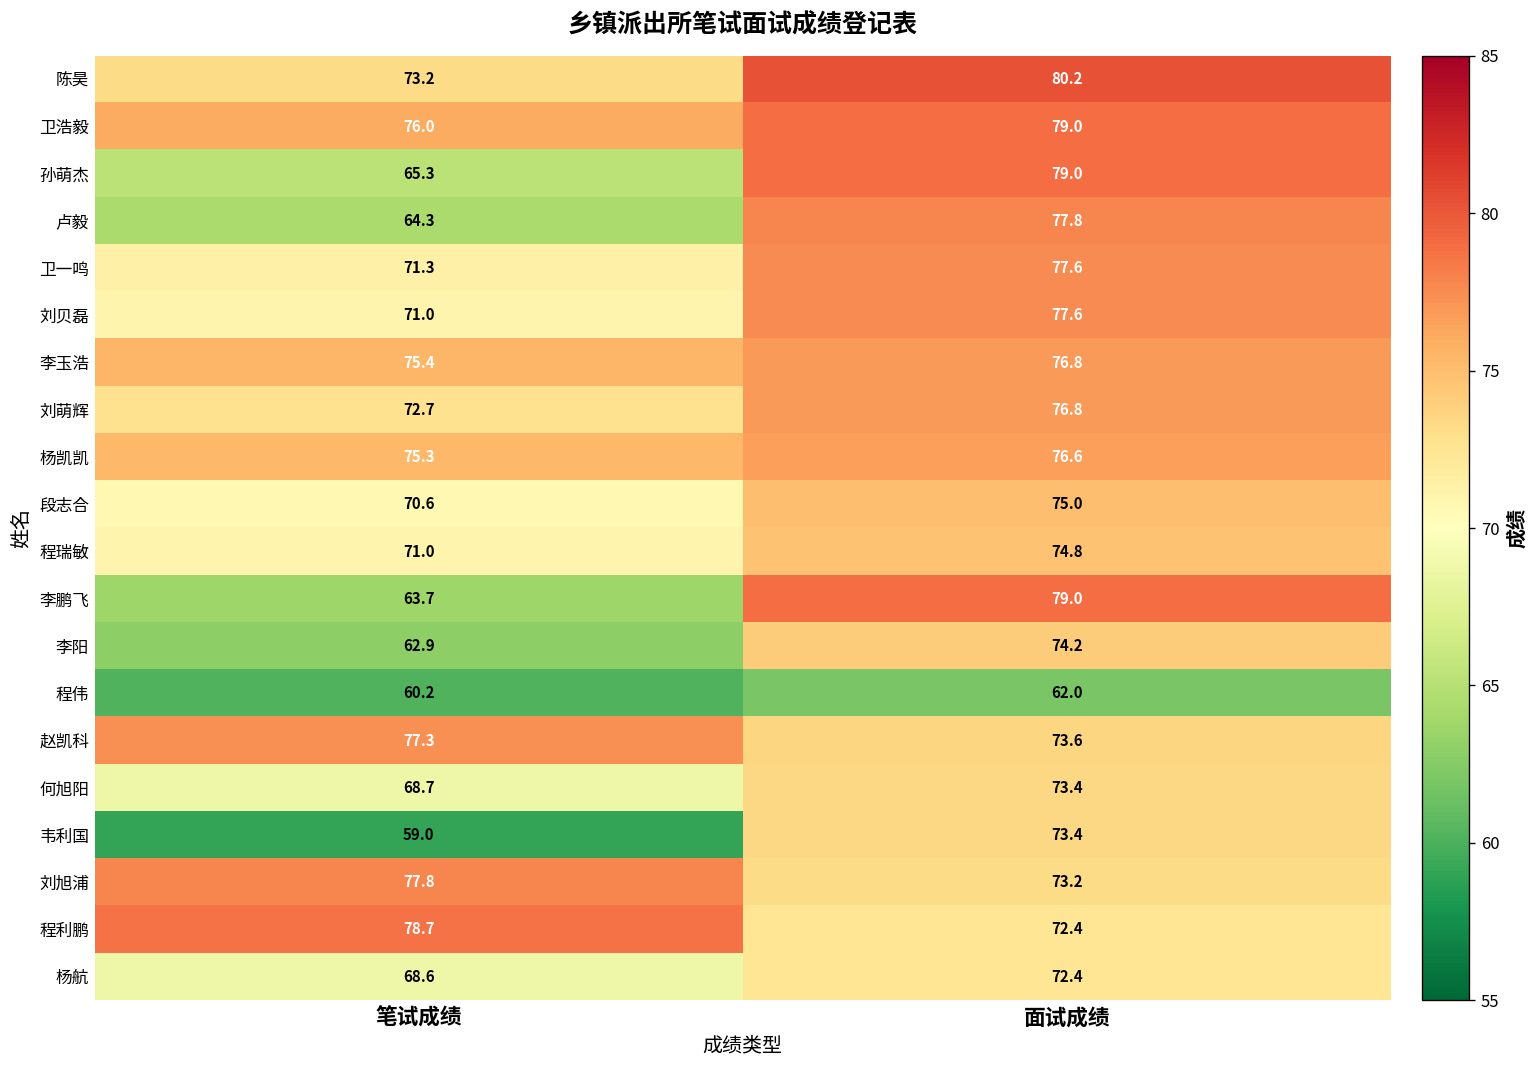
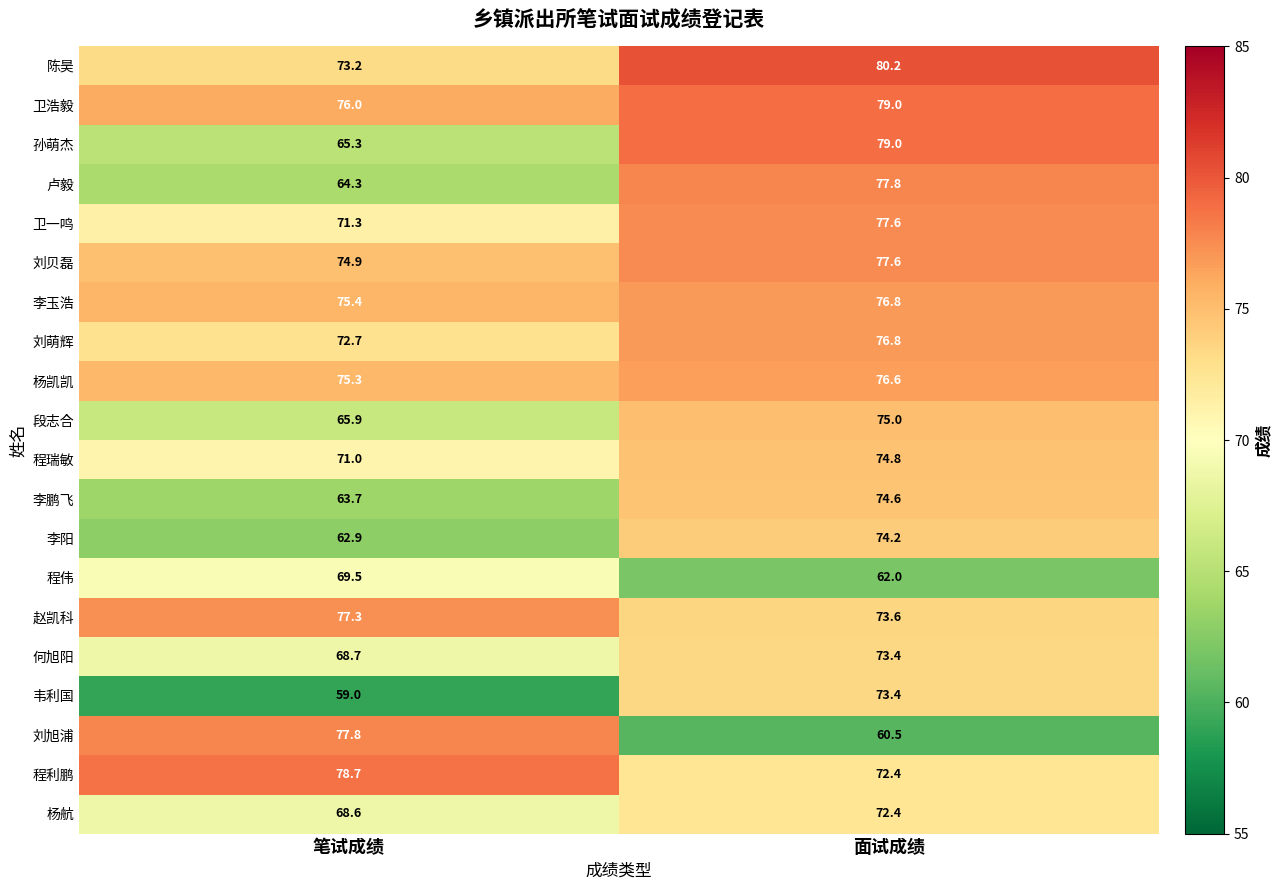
  {
    "陈昊": {
      "笔试成绩": 73.2,
      "面试成绩": 80.2
    },
    "卫浩毅": {
      "笔试成绩": 76.0,
      "面试成绩": 79.0
    },
    "孙萌杰": {
      "笔试成绩": 65.3,
      "面试成绩": 79.0
    },
    "卢毅": {
      "笔试成绩": 64.3,
      "面试成绩": 77.8
    },
    "卫一鸣": {
      "笔试成绩": 71.3,
      "面试成绩": 77.6
    },
    "刘贝磊": {
-     "笔试成绩": 71.0,
+     "笔试成绩": 74.9,
      "面试成绩": 77.6
    },
    "李玉浩": {
      "笔试成绩": 75.4,
      "面试成绩": 76.8
    },
    "刘萌辉": {
      "笔试成绩": 72.7,
      "面试成绩": 76.8
    },
    "杨凯凯": {
      "笔试成绩": 75.3,
      "面试成绩": 76.6
    },
    "段志合": {
-     "笔试成绩": 70.6,
+     "笔试成绩": 65.9,
      "面试成绩": 75.0
    },
    "程瑞敏": {
      "笔试成绩": 71.0,
      "面试成绩": 74.8
    },
    "李鹏飞": {
      "笔试成绩": 63.7,
-     "面试成绩": 79.0
+     "面试成绩": 74.6
    },
    "李阳": {
      "笔试成绩": 62.9,
      "面试成绩": 74.2
    },
    "程伟": {
-     "笔试成绩": 60.2,
+     "笔试成绩": 69.5,
      "面试成绩": 62.0
    },
    "赵凯科": {
      "笔试成绩": 77.3,
      "面试成绩": 73.6
    },
    "何旭阳": {
      "笔试成绩": 68.7,
      "面试成绩": 73.4
    },
    "韦利国": {
      "笔试成绩": 59.0,
      "面试成绩": 73.4
    },
    "刘旭浦": {
      "笔试成绩": 77.8,
-     "面试成绩": 73.2
+     "面试成绩": 60.5
    },
    "程利鹏": {
      "笔试成绩": 78.7,
      "面试成绩": 72.4
    },
    "杨航": {
      "笔试成绩": 68.6,
      "面试成绩": 72.4
    }
  }
